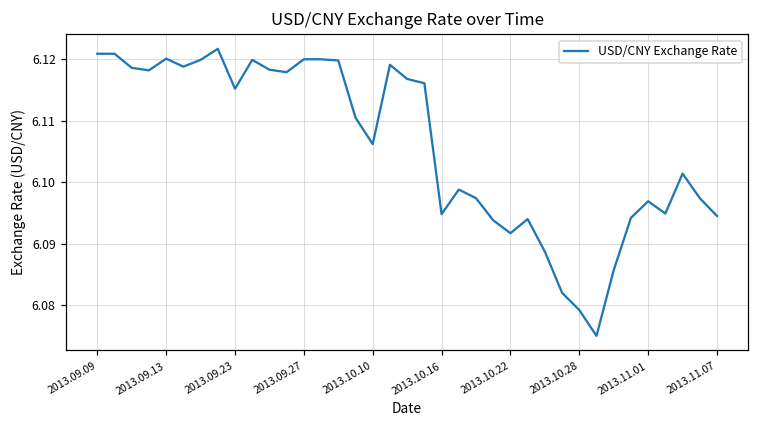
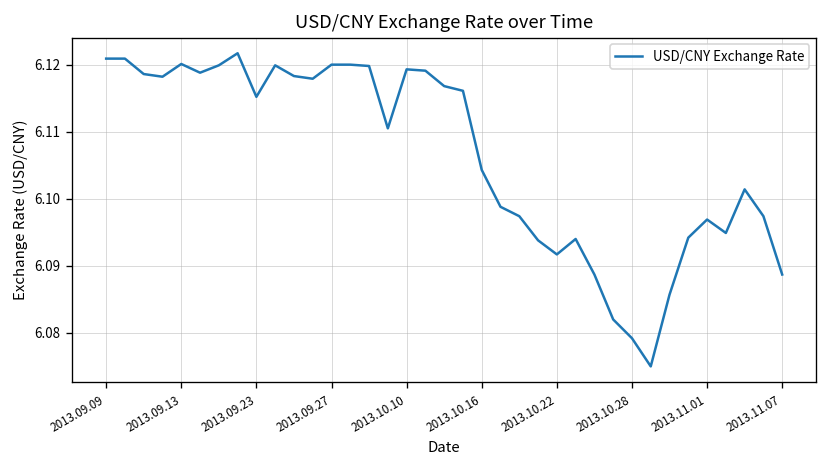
  {
    "2013.09.09": 6.121,
    "2013.09.13": 6.120,
    "2013.09.23": 6.115,
    "2013.09.27": 6.120,
-   "2013.10.10": 6.106,
-   "2013.10.16": 6.095,
+   "2013.10.10": 6.119,
+   "2013.10.16": 6.104,
    "2013.10.22": 6.092,
    "2013.10.28": 6.079,
    "2013.11.01": 6.097,
-   "2013.11.07": 6.095
+   "2013.11.07": 6.089
  }
